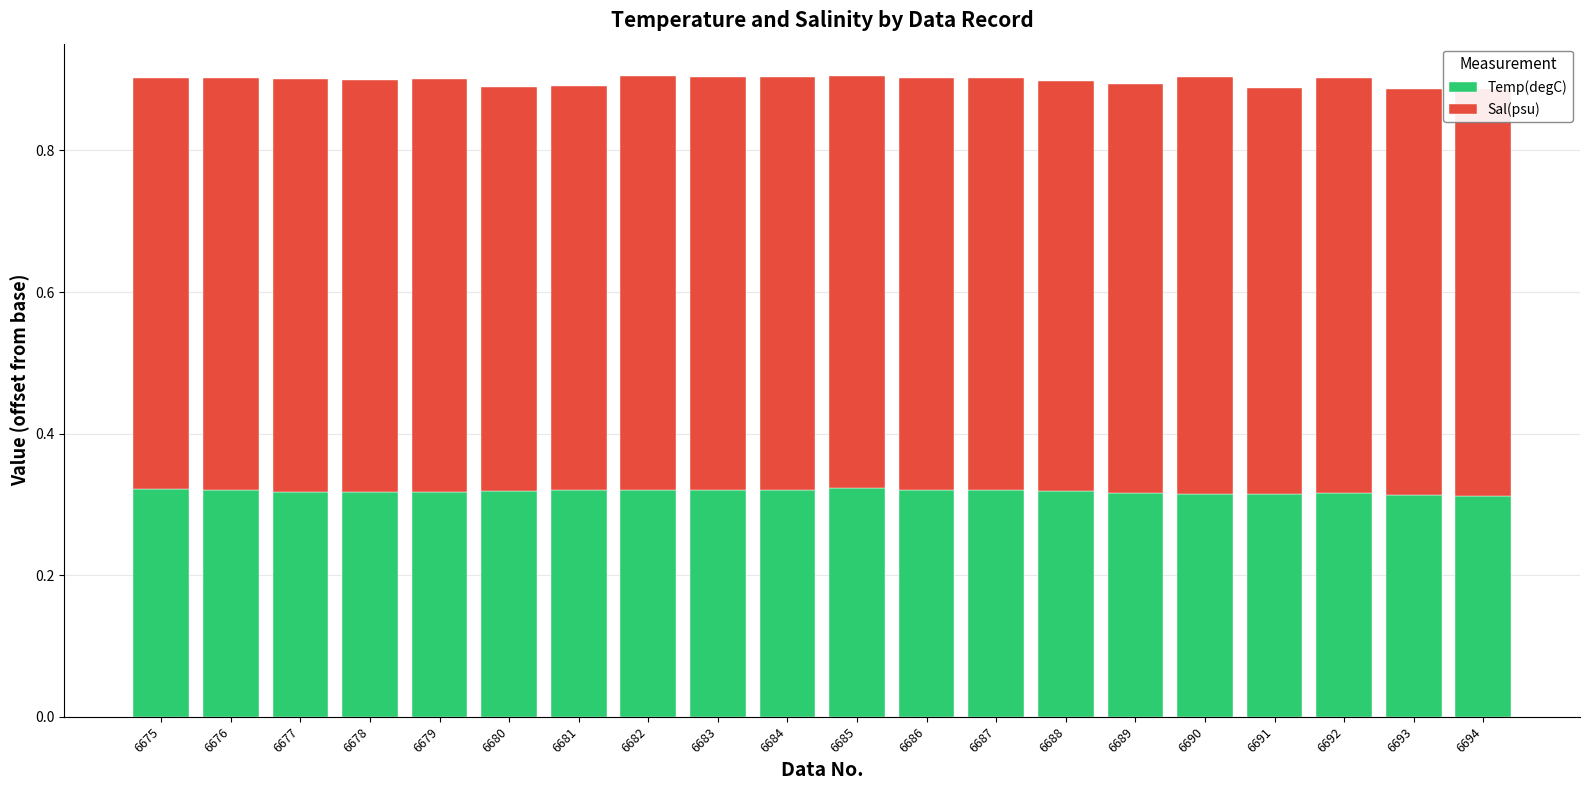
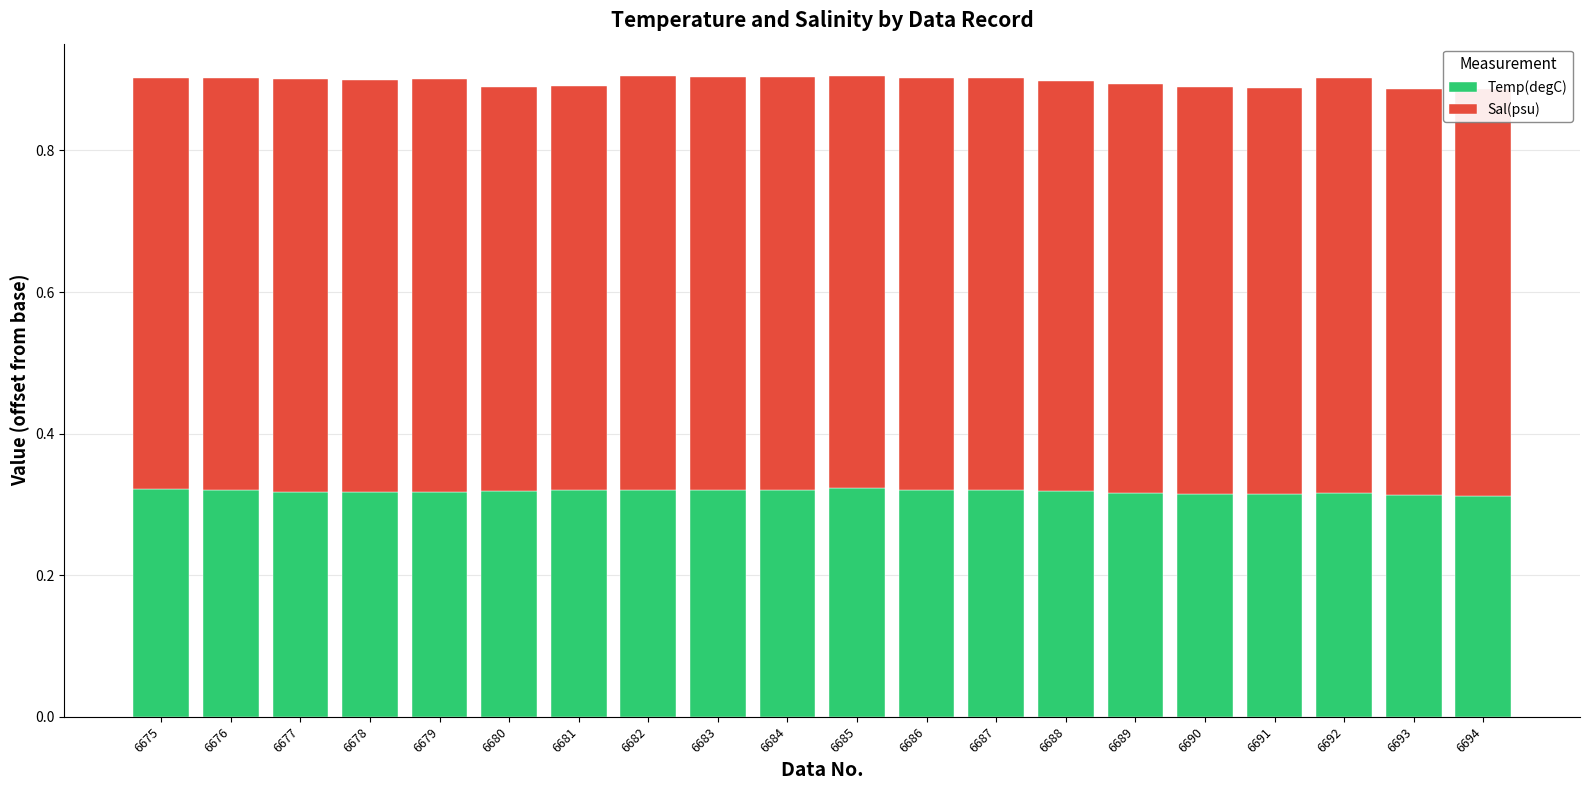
  {
    "Temp(degC)": {
      "6675": 0.32,
      "6676": 0.32,
      "6677": 0.32,
      "6678": 0.32,
      "6679": 0.32,
      "6680": 0.32,
      "6681": 0.32,
      "6682": 0.32,
      "6683": 0.32,
      "6684": 0.32,
      "6685": 0.32,
      "6686": 0.32,
      "6687": 0.32,
      "6688": 0.32,
      "6689": 0.32,
      "6690": 0.31,
      "6691": 0.32,
      "6692": 0.32,
      "6693": 0.31,
      "6694": 0.31
    },
    "Sal(psu)": {
      "6675": 0.58,
      "6676": 0.58,
      "6677": 0.58,
      "6678": 0.58,
      "6679": 0.58,
      "6680": 0.57,
      "6681": 0.57,
      "6682": 0.58,
      "6683": 0.58,
      "6684": 0.58,
      "6685": 0.58,
      "6686": 0.58,
      "6687": 0.58,
      "6688": 0.58,
      "6689": 0.58,
-     "6690": 0.59,
+     "6690": 0.58,
      "6691": 0.57,
      "6692": 0.59,
      "6693": 0.57
    }
  }
